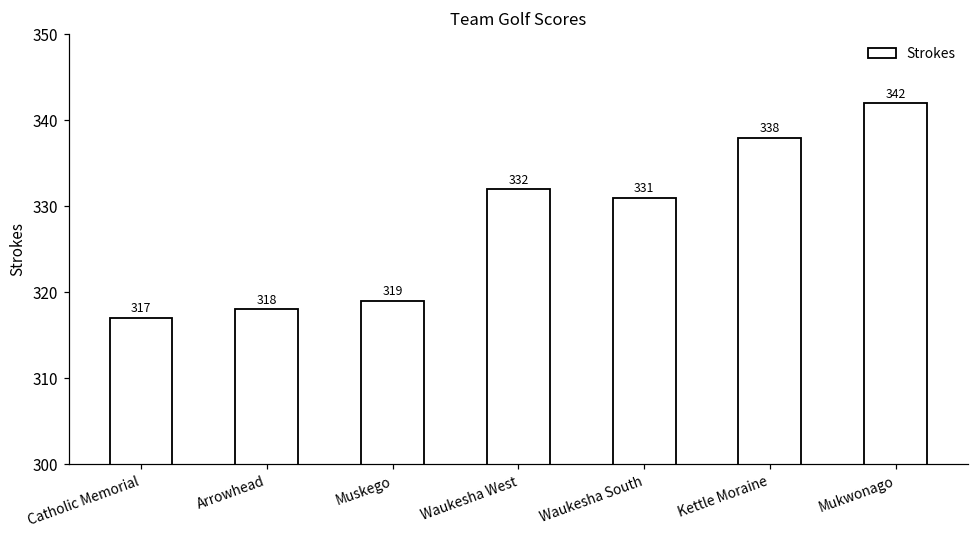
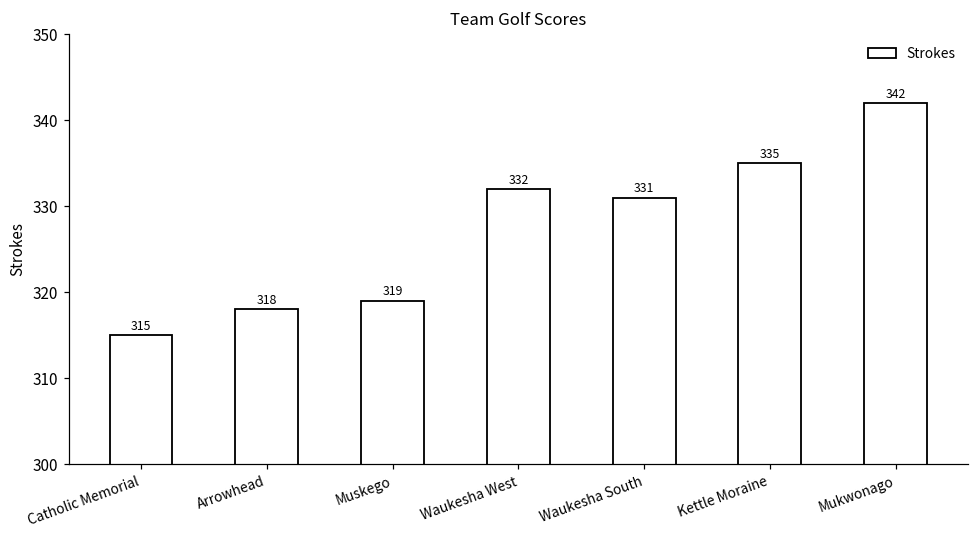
  {
-   "Catholic Memorial": 317,
+   "Catholic Memorial": 315,
    "Arrowhead": 318,
    "Muskego": 319,
    "Waukesha West": 332,
    "Waukesha South": 331,
-   "Kettle Moraine": 338,
+   "Kettle Moraine": 335,
    "Mukwonago": 342
  }
